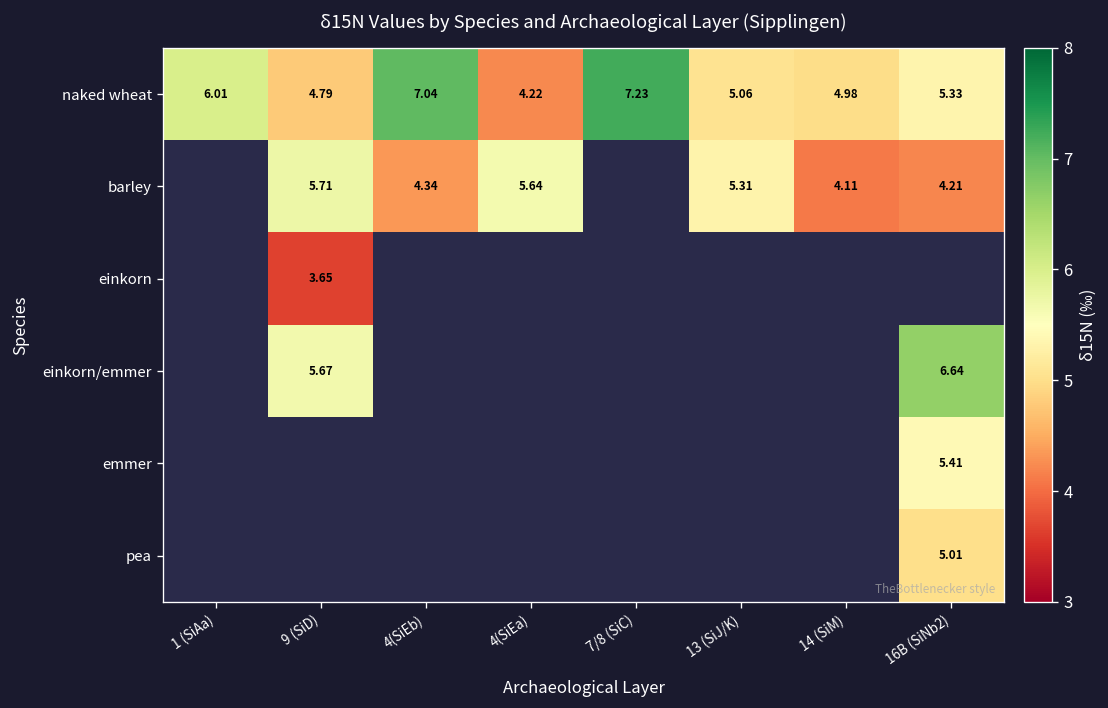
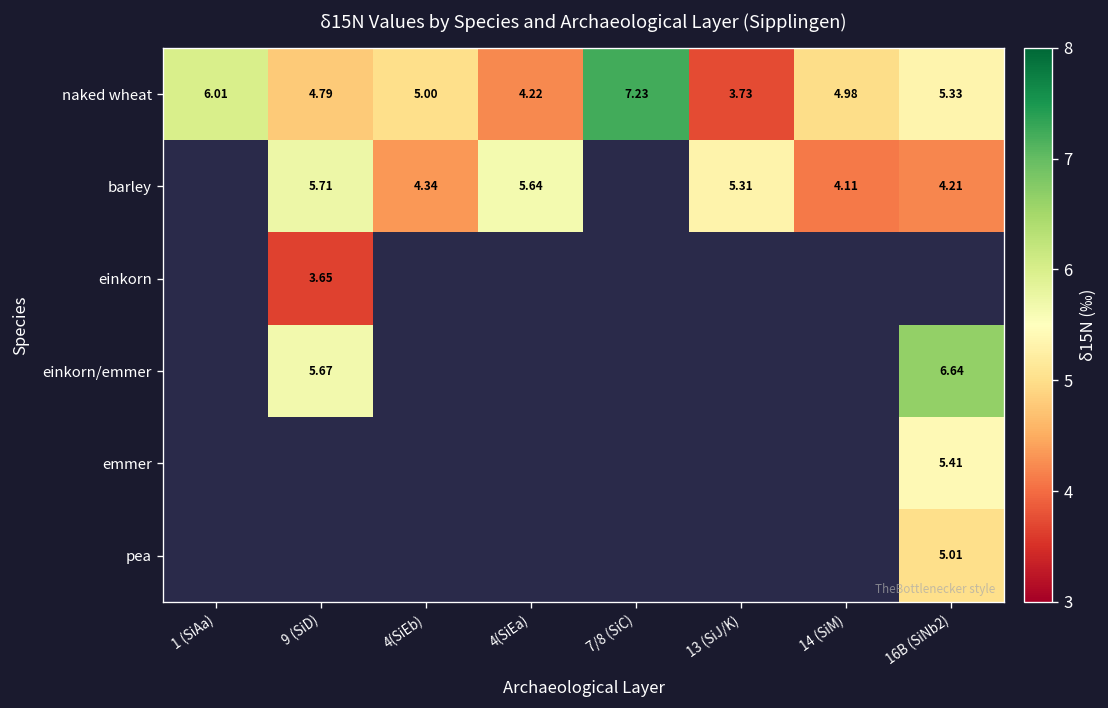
  {
    "naked wheat": {
      "1 (SiAa)": 6.01,
      "9 (SiD)": 4.79,
-     "4(SiEb)": 7.04,
+     "4(SiEb)": 5.00,
      "4(SiEa)": 4.22,
      "7/8 (SiC)": 7.23,
-     "13 (SiJ/K)": 5.06,
+     "13 (SiJ/K)": 3.73,
      "14 (SiM)": 4.98,
      "16B (SiNb2)": 5.33
    },
    "barley": {
      "9 (SiD)": 5.71,
      "4(SiEb)": 4.34,
      "4(SiEa)": 5.64,
      "13 (SiJ/K)": 5.31,
      "14 (SiM)": 4.11,
      "16B (SiNb2)": 4.21
    },
    "einkorn": {
      "9 (SiD)": 3.65
    },
    "einkorn/emmer": {
      "9 (SiD)": 5.67,
      "16B (SiNb2)": 6.64
    },
    "emmer": {
      "16B (SiNb2)": 5.41
    }
  }
